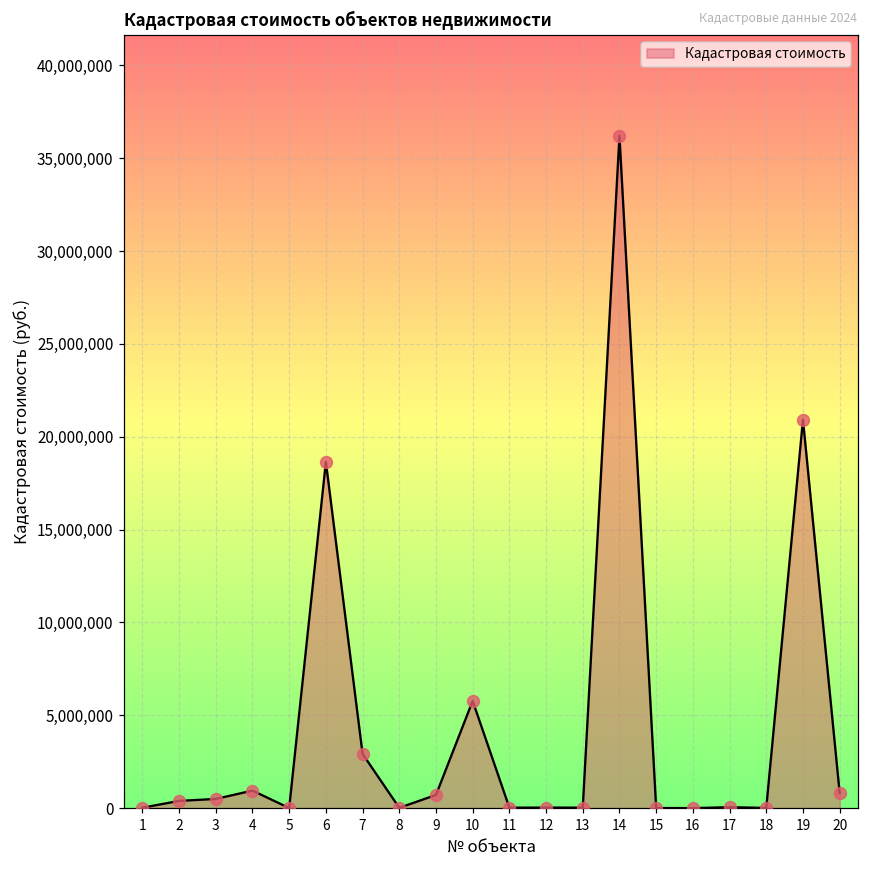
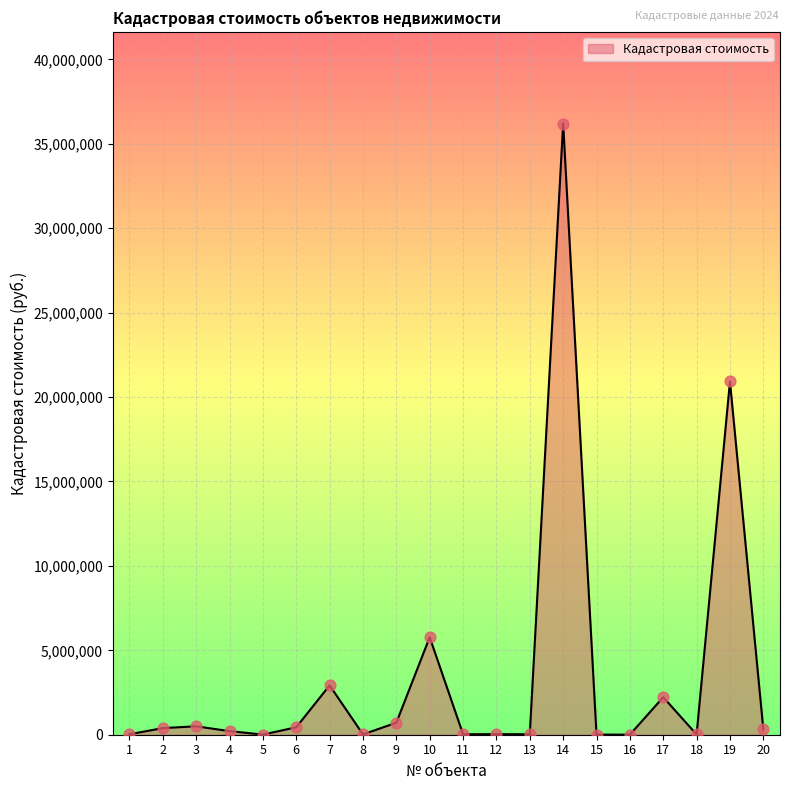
  {
    "1": "0",
    "2": "400,000",
    "3": "500,000",
-   "4": "900,000",
+   "4": "200,000",
    "5": "0",
-   "6": "18,600,000",
+   "6": "400,000",
    "7": "2,900,000",
    "8": "0",
    "9": "700,000",
    "10": "5,800,000",
    "11": "0",
    "12": "0",
    "13": "0",
    "14": "36,200,000",
    "15": "0",
    "16": "0",
-   "17": "100,000",
+   "17": "2,200,000",
    "18": "0",
    "19": "20,900,000",
-   "20": "800,000"
+   "20": "300,000"
  }
